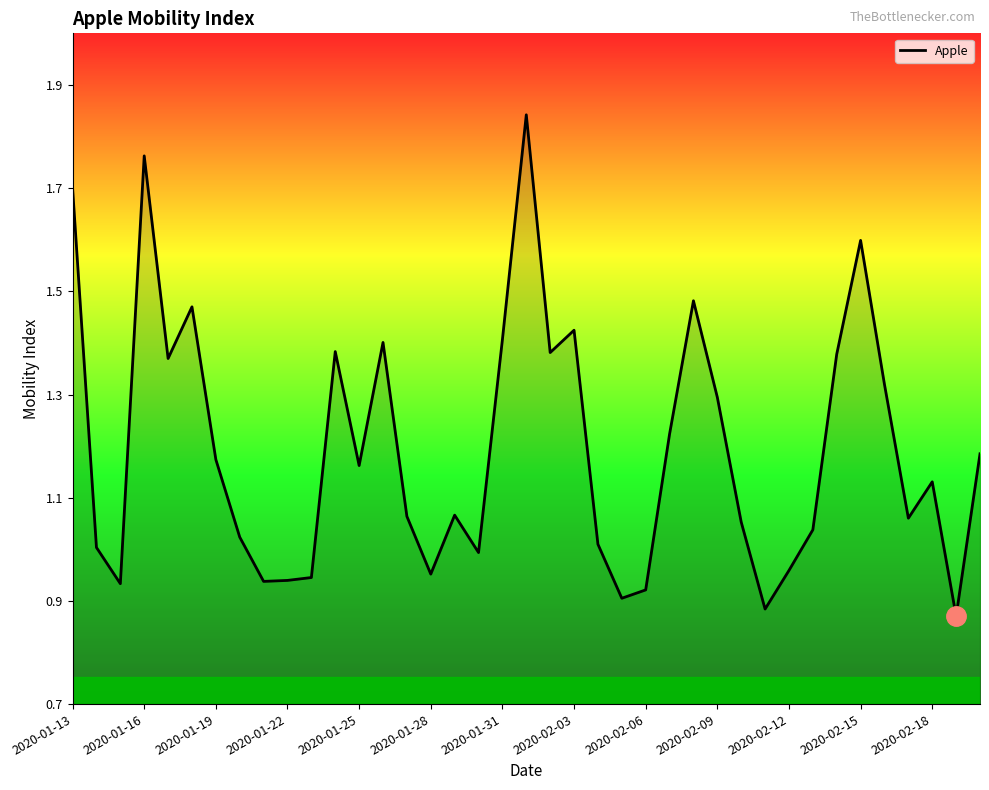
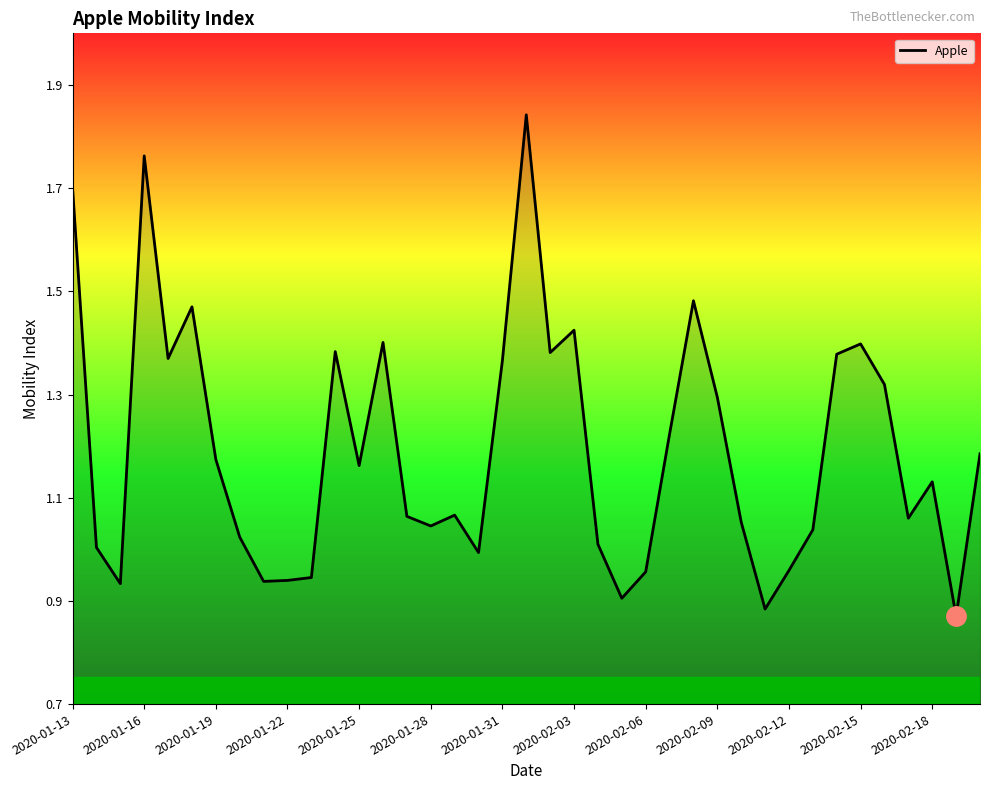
  {
    "Apple": {
      "2020-01-13": 1.70,
      "2020-01-16": 1.76,
      "2020-01-19": 1.17,
      "2020-01-22": 0.94,
      "2020-01-25": 1.16,
-     "2020-01-28": 0.95,
-     "2020-01-31": 1.41,
+     "2020-01-28": 1.05,
+     "2020-01-31": 1.37,
      "2020-02-03": 1.42,
-     "2020-02-06": 0.92,
+     "2020-02-06": 0.96,
      "2020-02-09": 1.29,
      "2020-02-12": 0.96,
-     "2020-02-15": 1.60,
+     "2020-02-15": 1.40,
      "2020-02-18": 1.13
    }
  }
